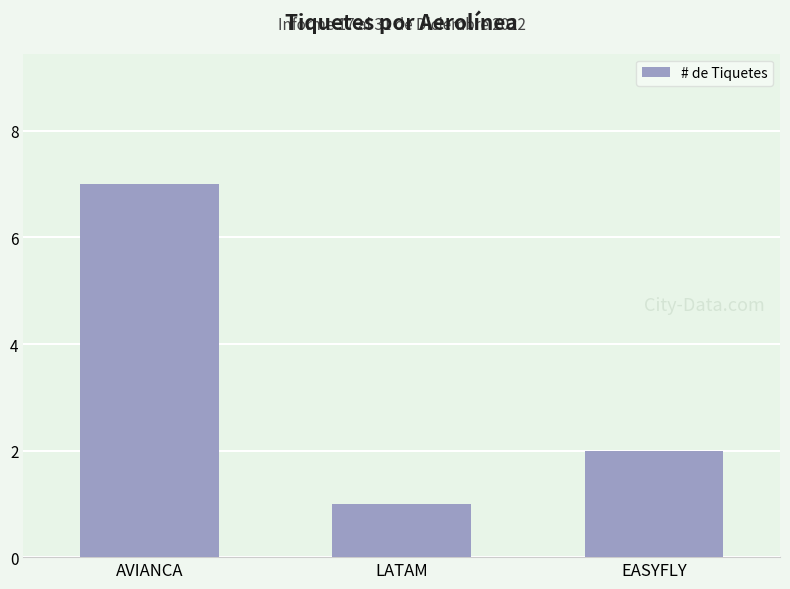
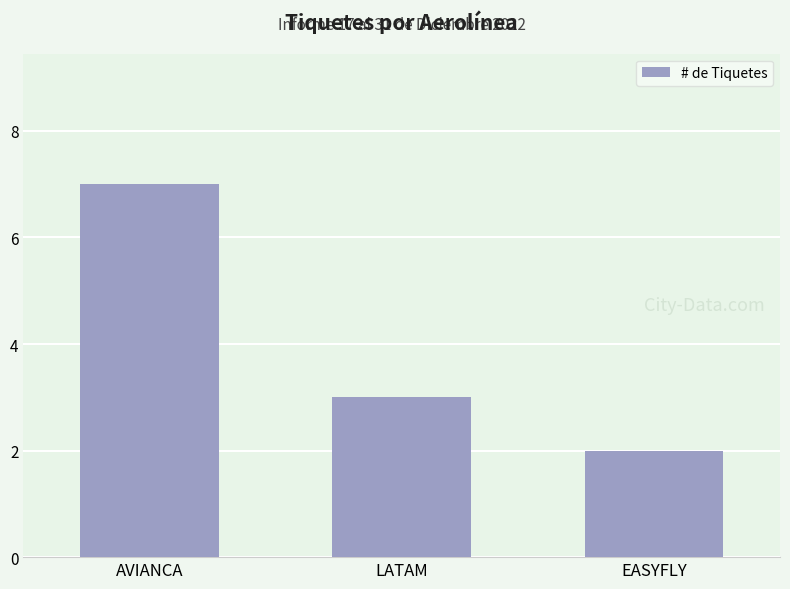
  {
    "AVIANCA": 7,
-   "LATAM": 1,
+   "LATAM": 3,
    "EASYFLY": 2
  }
